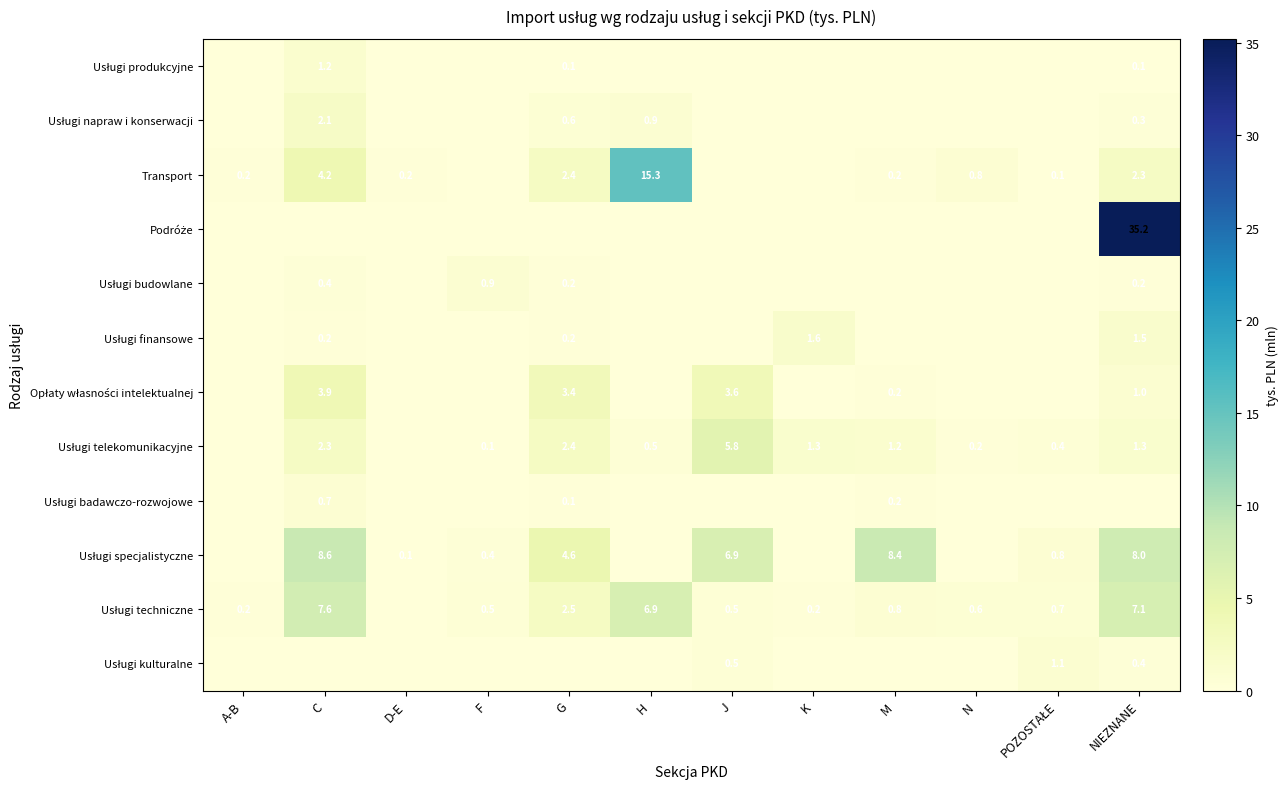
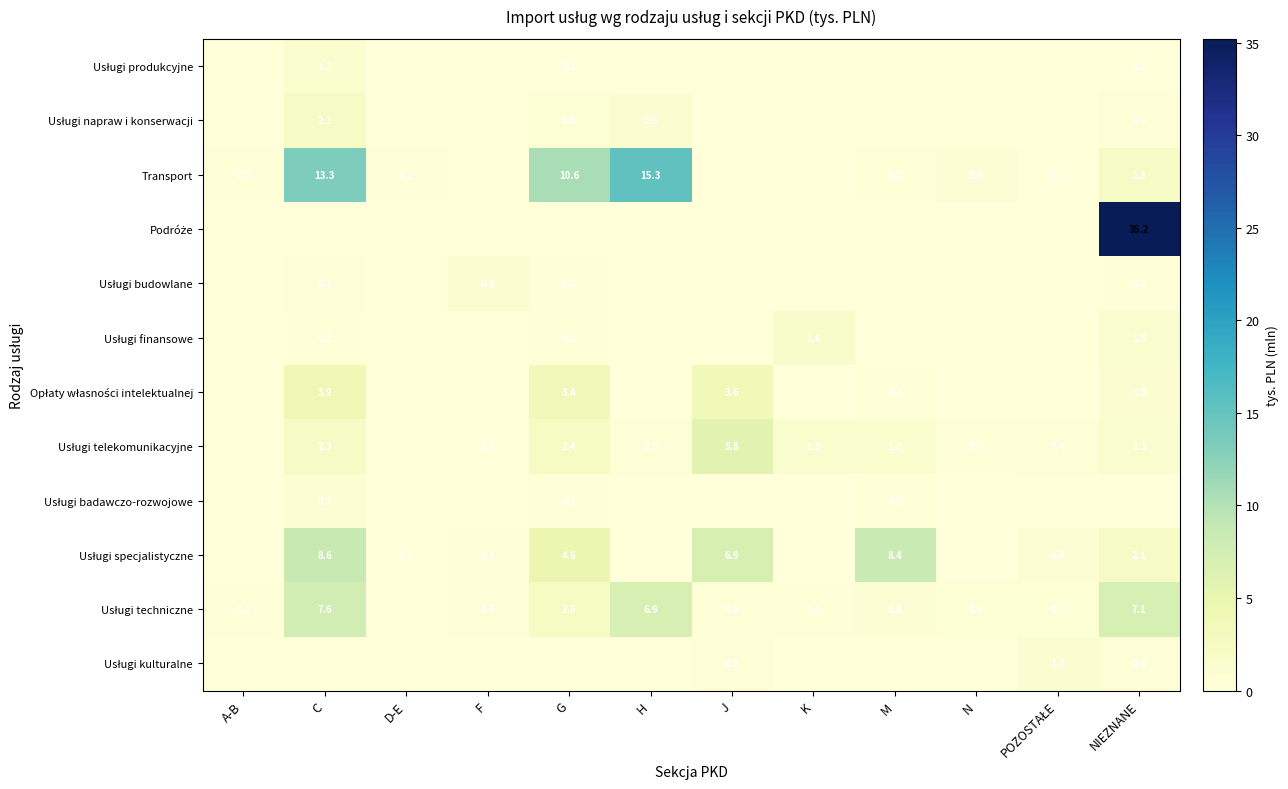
  {
    "Usługi produkcyjne": {
      "C": 1.2
    },
    "Usługi napraw i konserwacji": {
      "C": 2.1
    },
    "Transport": {
-     "C": 4.2,
-     "G": 2.4,
+     "C": 13.3,
+     "G": 10.6,
      "H": 15.3,
      "NIEZNANE": 2.3
    },
    "Podróże": {
      "NIEZNANE": 35.2
    },
    "Usługi finansowe": {
      "K": 1.6,
      "NIEZNANE": 1.5
    },
    "Opłaty własności intelektualnej": {
      "C": 3.9,
      "G": 3.4,
      "J": 3.6
    },
    "Usługi telekomunikacyjne": {
      "C": 2.3,
      "G": 2.4,
      "J": 5.8,
      "K": 1.3,
      "M": 1.2,
      "NIEZNANE": 1.3
    },
    "Usługi specjalistyczne": {
      "C": 8.6,
      "G": 4.6,
      "J": 6.9,
      "M": 8.4,
-     "NIEZNANE": 8.0
+     "NIEZNANE": 2.1
    },
    "Usługi techniczne": {
      "C": 7.6,
      "G": 2.5,
      "H": 6.9,
      "NIEZNANE": 7.1
    }
  }
